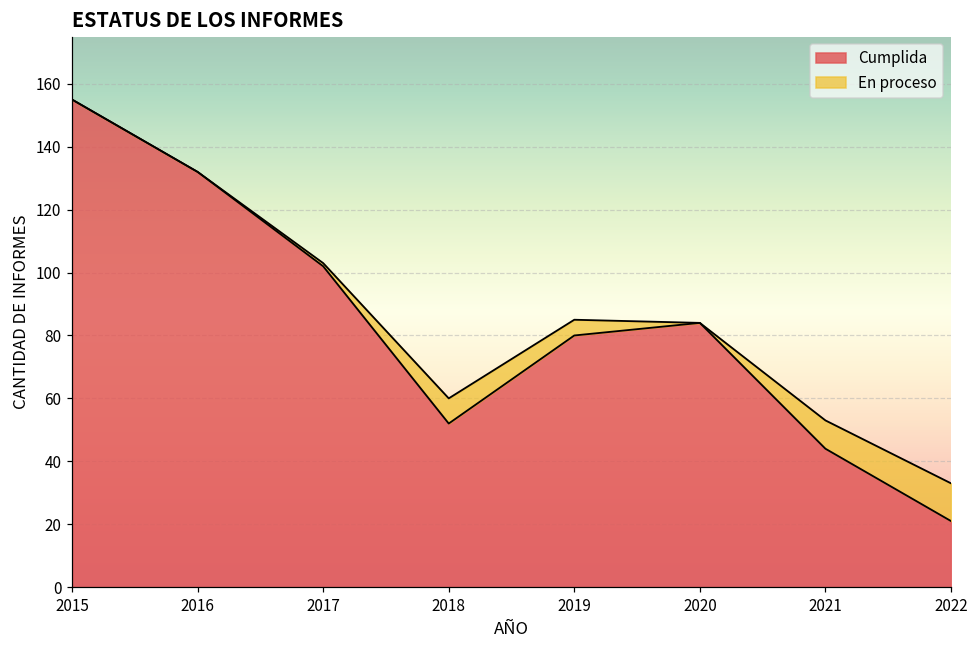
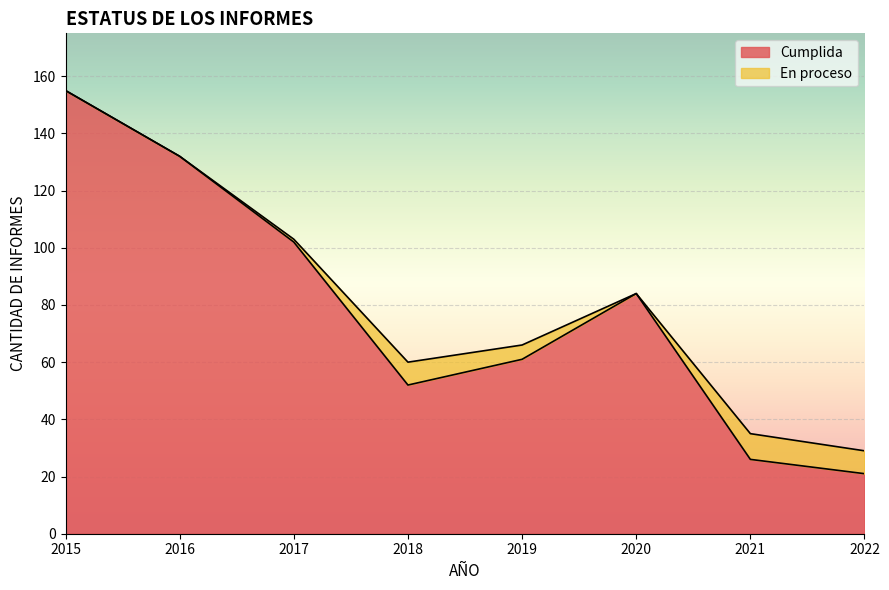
  {
    "Cumplida": {
      "2017": 102,
      "2018": 52,
-     "2019": 80,
-     "2021": 44,
+     "2019": 61,
+     "2021": 26,
      "2022": 21
    },
    "En proceso": {
      "2017": 1,
      "2018": 8,
      "2019": 5,
      "2021": 9,
-     "2022": 12
+     "2022": 8
    }
  }
